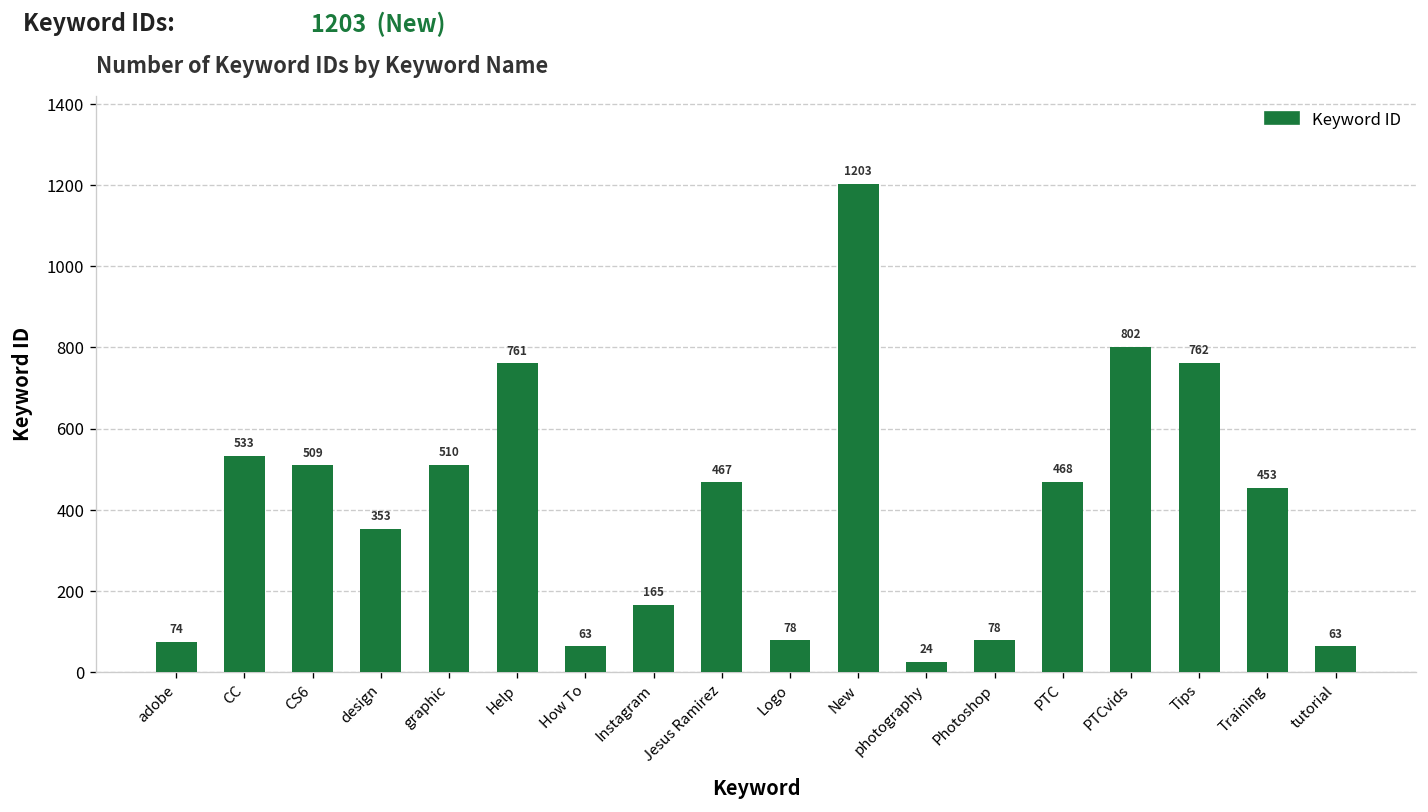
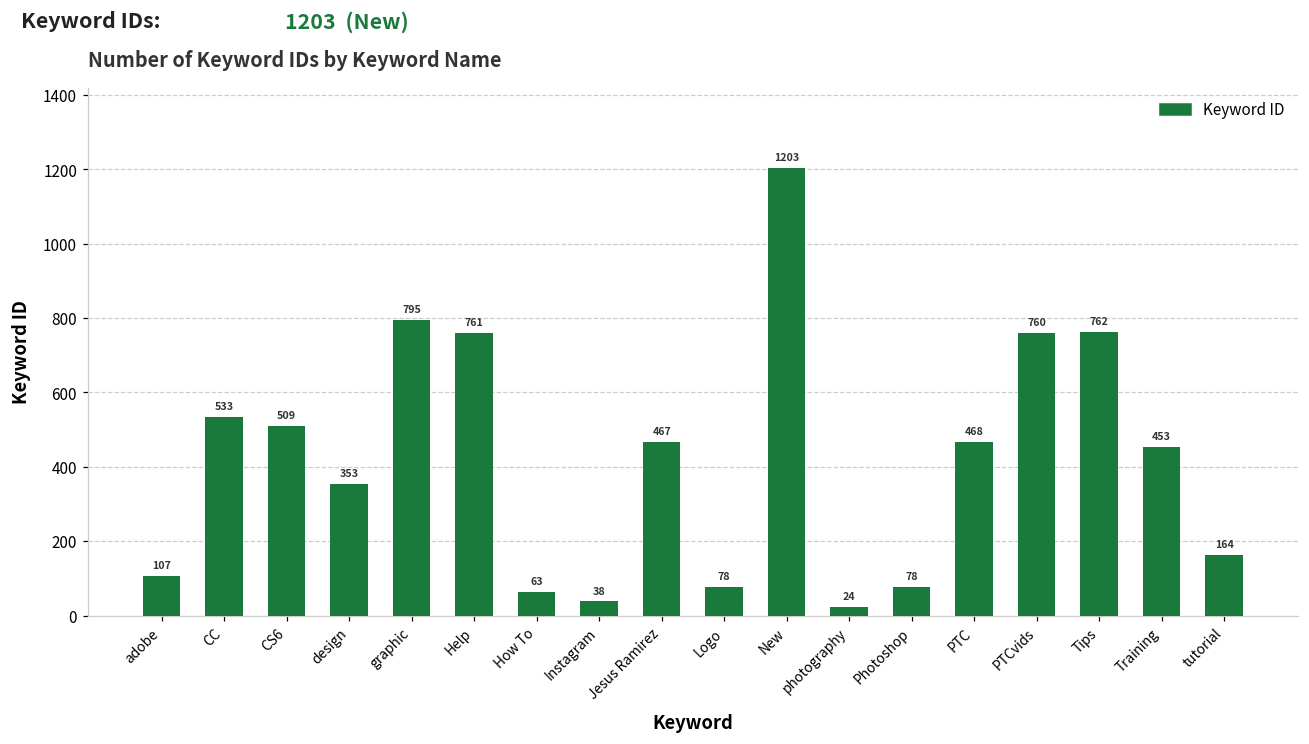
  {
-   "adobe": 74,
+   "adobe": 107,
    "CC": 533,
    "CS6": 509,
    "design": 353,
-   "graphic": 510,
+   "graphic": 795,
    "Help": 761,
    "How To": 63,
-   "Instagram": 165,
+   "Instagram": 38,
    "Jesus Ramirez": 467,
    "Logo": 78,
    "New": 1203,
    "photography": 24,
    "Photoshop": 78,
    "PTC": 468,
-   "PTCvids": 802,
+   "PTCvids": 760,
    "Tips": 762,
    "Training": 453,
-   "tutorial": 63
+   "tutorial": 164
  }
